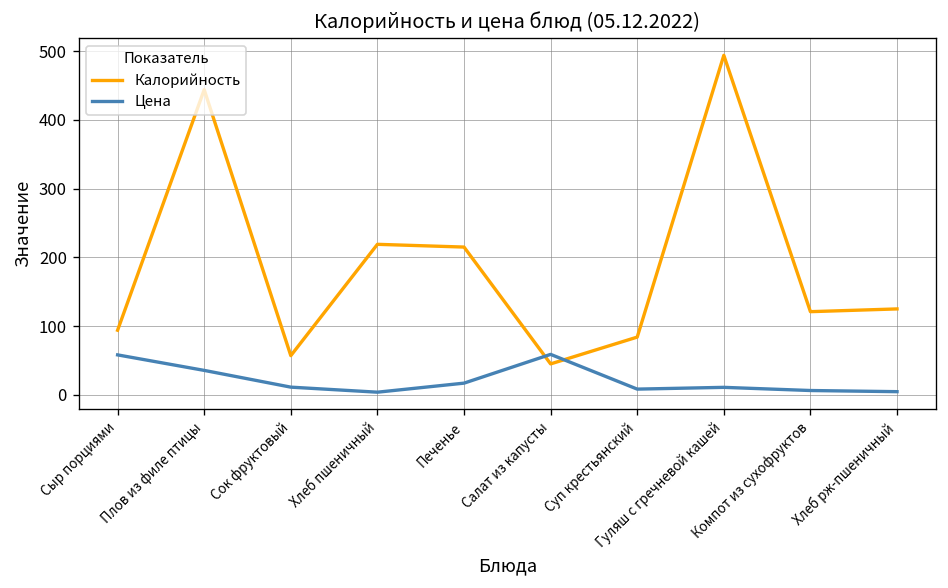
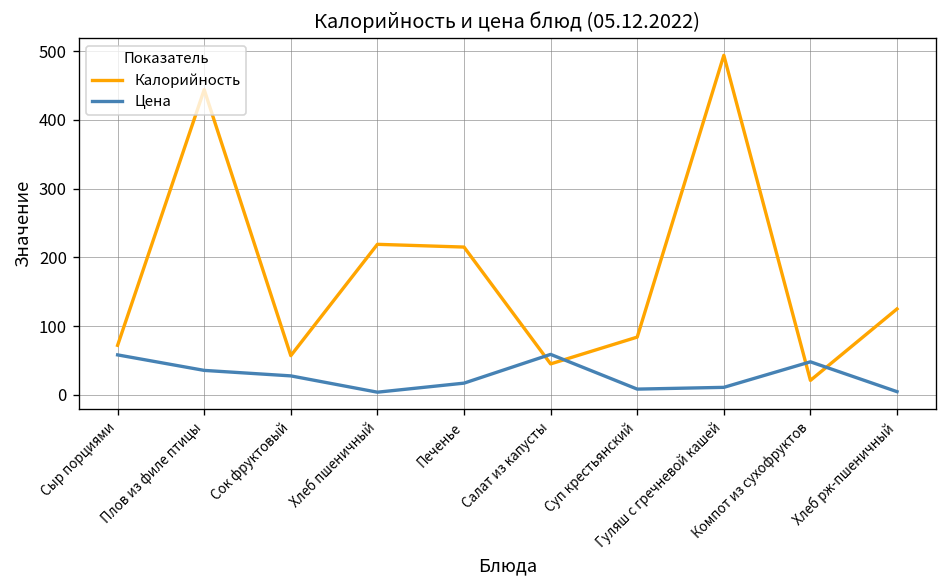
  {
    "Калорийность": {
-     "Сыр порциями": 90,
+     "Сыр порциями": 70,
      "Сок фруктовый": 60,
      "Хлеб пшеничный": 220,
      "Печенье": 220,
      "Салат из капусты": 50,
      "Суп крестьянский": 80,
      "Гуляш с гречневой кашей": 490,
-     "Компот из сухофруктов": 120,
+     "Компот из сухофруктов": 20,
      "Хлеб рж-пшеничный": 130
    },
    "Цена": {
      "Сыр порциями": 60,
      "Плов из филе птицы": 40,
-     "Сок фруктовый": 10,
+     "Сок фруктовый": 30,
      "Хлеб пшеничный": 0,
      "Печенье": 20,
      "Салат из капусты": 60,
      "Суп крестьянский": 10,
      "Гуляш с гречневой кашей": 10,
-     "Компот из сухофруктов": 10,
+     "Компот из сухофруктов": 50,
      "Хлеб рж-пшеничный": 0
    }
  }
